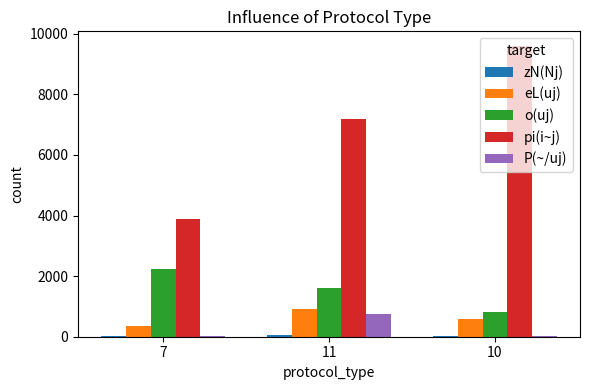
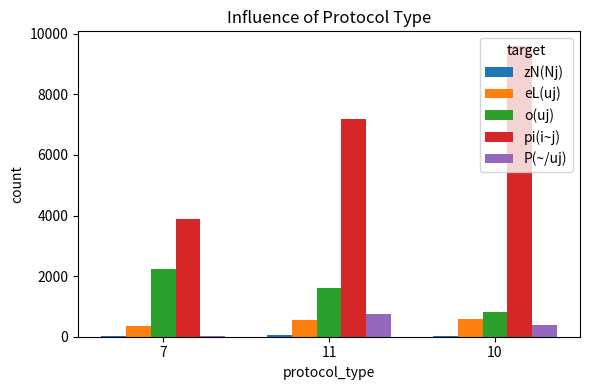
  {
    "eL(uj)": {
      "7": 400,
-     "11": 900,
+     "11": 600,
      "10": 600
    },
    "o(uj)": {
      "7": 2200,
      "11": 1600,
      "10": 800
    },
    "pi(i~j)": {
      "7": 3900,
      "11": 7200
    },
    "P(~/uj)": {
      "11": 800,
-     "10": 0
+     "10": 400
    }
  }
